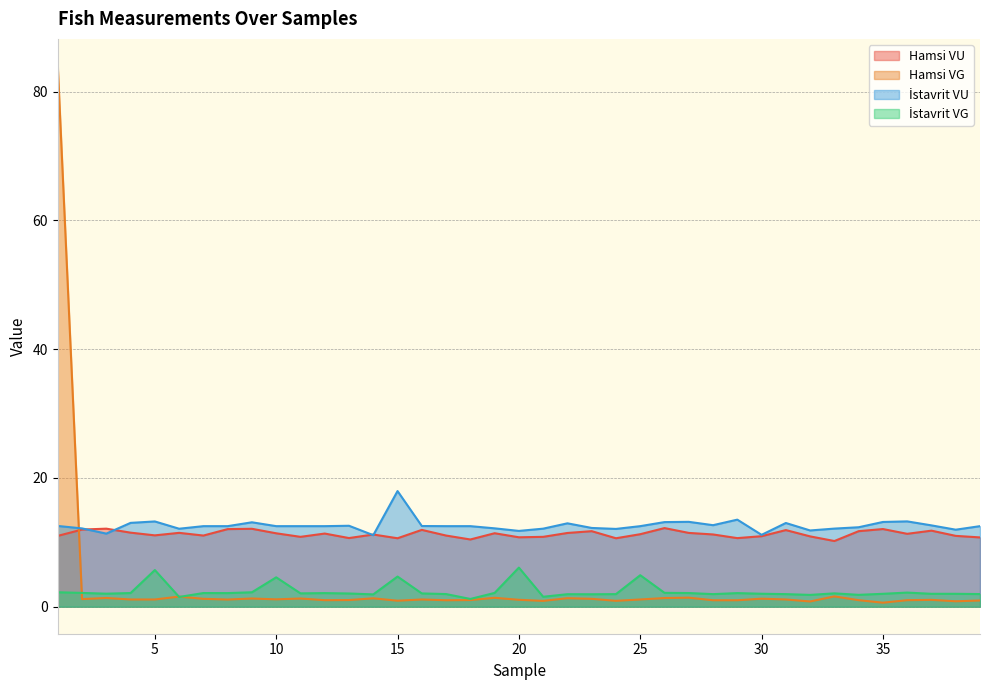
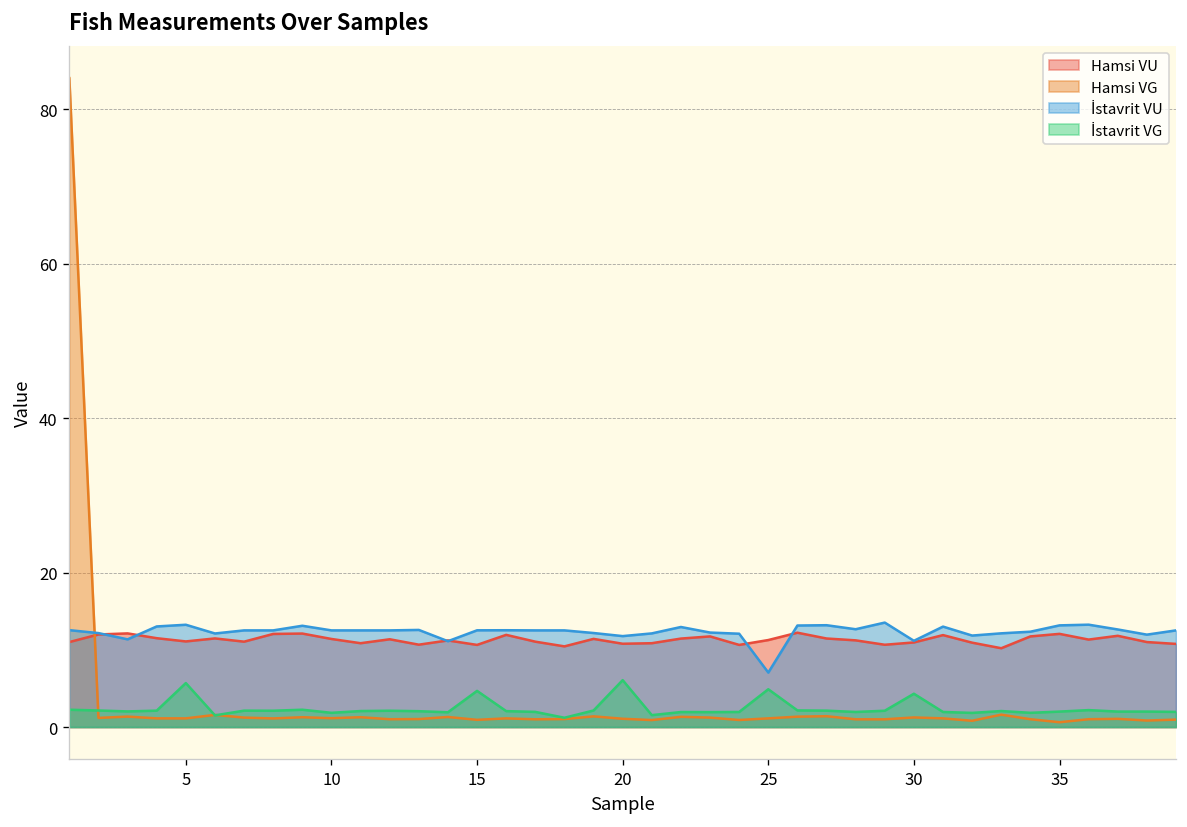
  {
    "İstavrit VU": {
      "5": 13,
      "10": 13,
-     "15": 18,
+     "15": 13,
      "20": 12,
-     "25": 13,
+     "25": 7,
      "35": 13
    },
    "İstavrit VG": {
      "5": 6,
-     "10": 5,
+     "10": 2,
      "15": 5,
      "20": 6,
      "25": 5,
-     "30": 2,
+     "30": 4,
      "35": 2
    }
  }
